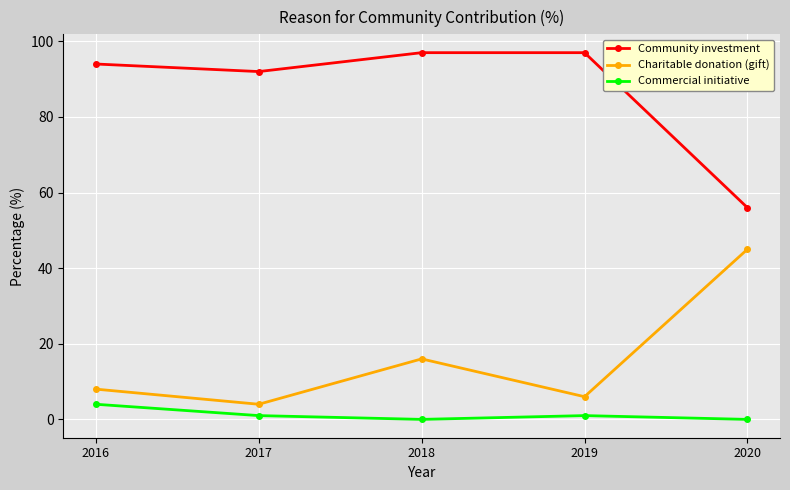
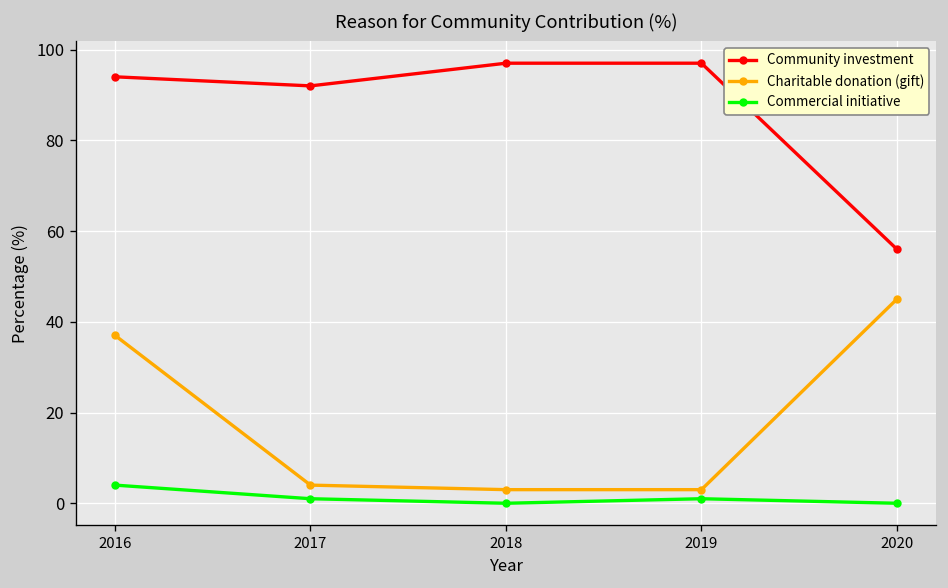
  {
    "Community investment": {
      "2016": 94,
      "2017": 92,
      "2018": 97,
      "2019": 97,
      "2020": 56
    },
    "Charitable donation (gift)": {
-     "2016": 8,
+     "2016": 37,
      "2017": 4,
-     "2018": 16,
-     "2019": 6,
+     "2018": 3,
+     "2019": 3,
      "2020": 45
    },
    "Commercial initiative": {
      "2016": 4,
      "2017": 1,
      "2018": 0,
      "2019": 1,
      "2020": 0
    }
  }
